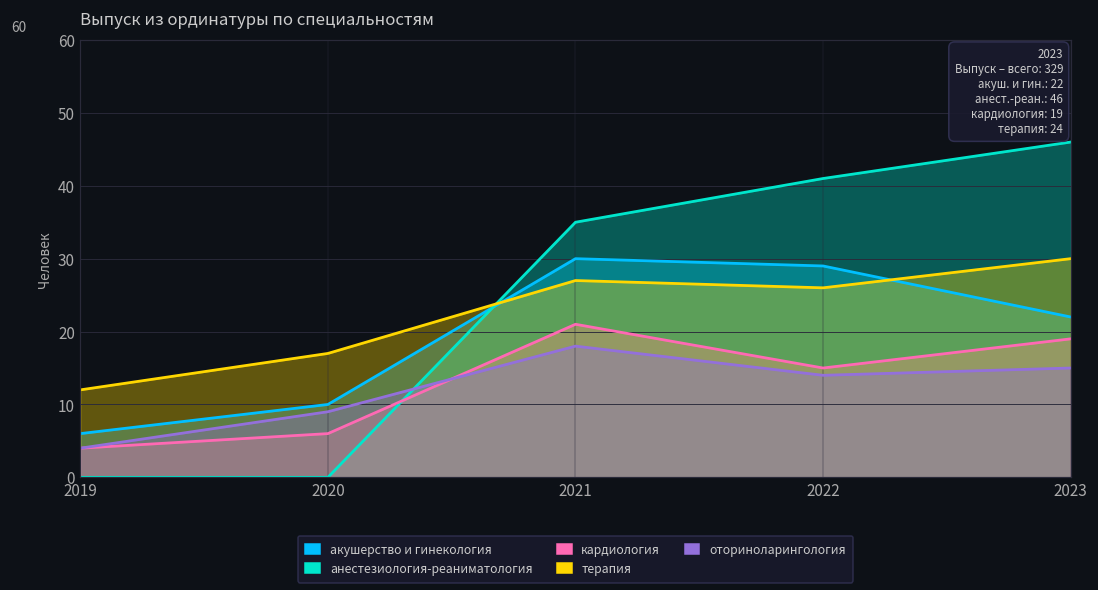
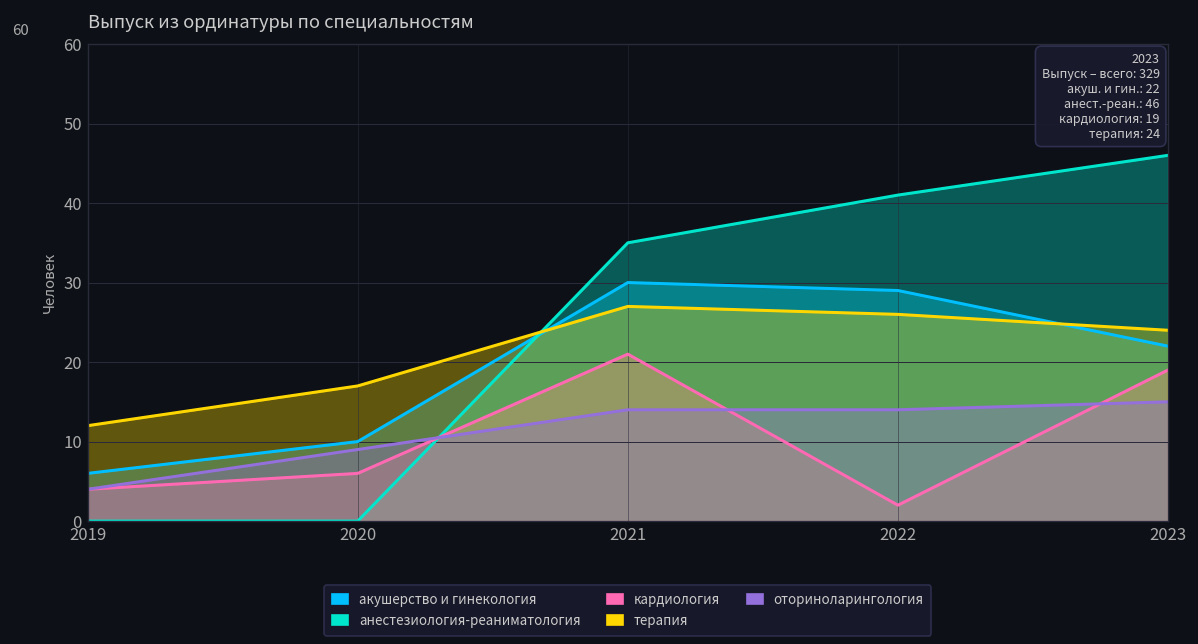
  {
    "кардиология": {
      "2020": 6,
      "2021": 21,
-     "2022": 15,
+     "2022": 2,
      "2023": 19
    },
    "терапия": {
      "2019": 12,
      "2020": 17,
      "2021": 27,
      "2022": 26,
-     "2023": 30
+     "2023": 24
    },
    "оториноларингология": {
      "2020": 9,
-     "2021": 18,
+     "2021": 14,
      "2022": 14,
      "2023": 15
    }
  }
